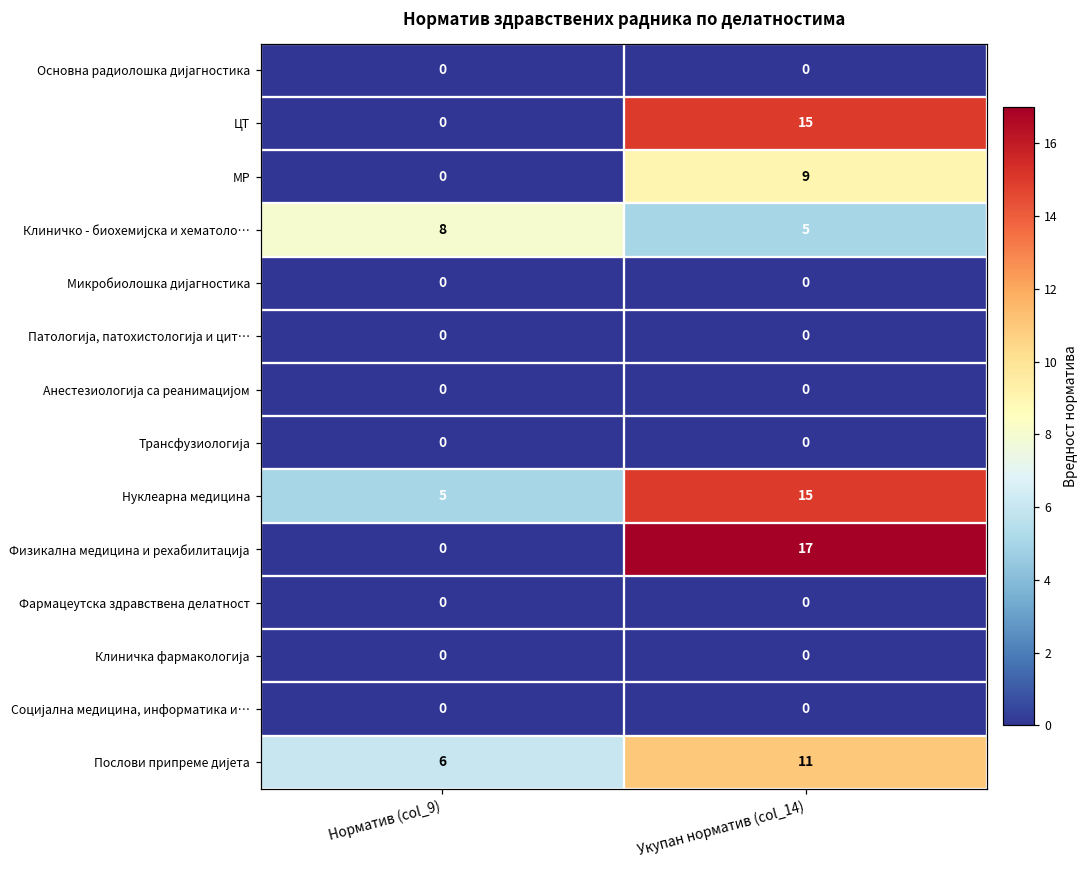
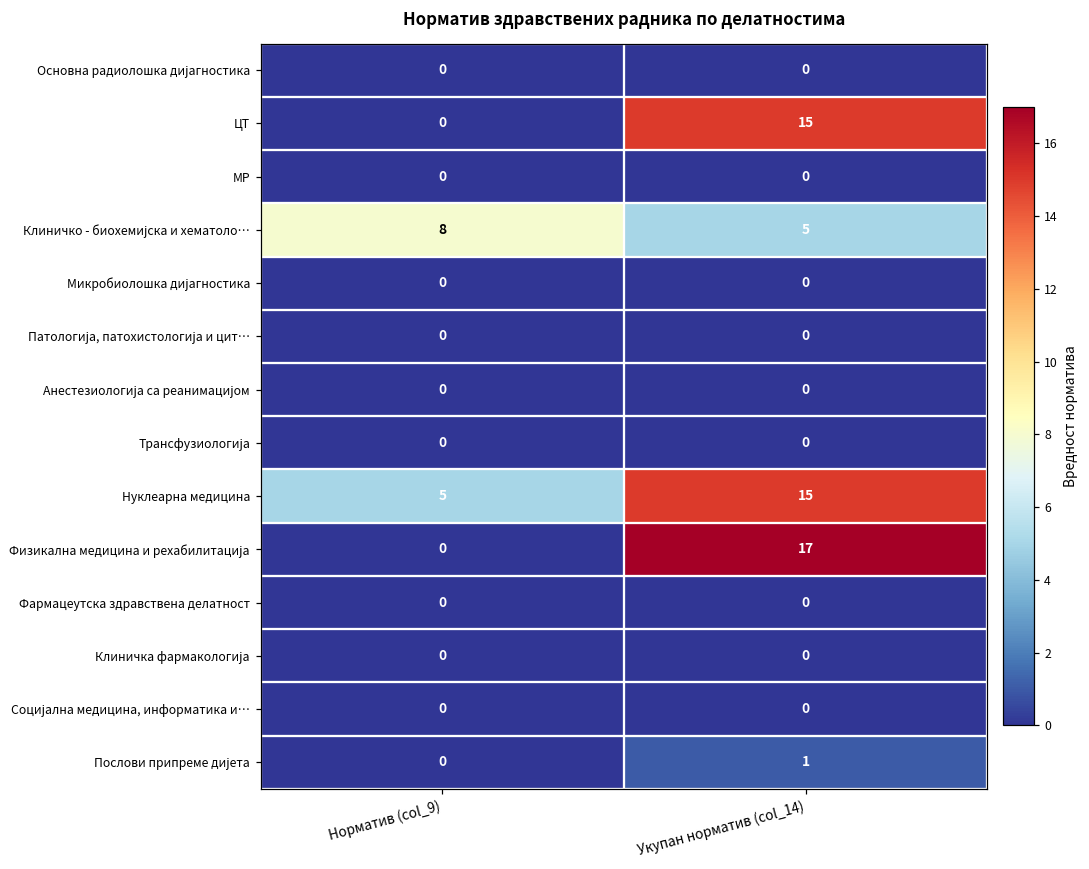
  {
    "Основна радиолошка дијагностика": {
      "Норматив (col_9)": 0,
      "Укупан норматив (col_14)": 0
    },
    "ЦТ": {
      "Норматив (col_9)": 0,
      "Укупан норматив (col_14)": 15
    },
    "МР": {
      "Норматив (col_9)": 0,
-     "Укупан норматив (col_14)": 9
+     "Укупан норматив (col_14)": 0
    },
    "Клиничко - биохемијска и хематоло…": {
      "Норматив (col_9)": 8,
      "Укупан норматив (col_14)": 5
    },
    "Микробиолошка дијагностика": {
      "Норматив (col_9)": 0,
      "Укупан норматив (col_14)": 0
    },
    "Патологија, патохистологија и цит…": {
      "Норматив (col_9)": 0,
      "Укупан норматив (col_14)": 0
    },
    "Анестезиологија са реанимацијом": {
      "Норматив (col_9)": 0,
      "Укупан норматив (col_14)": 0
    },
    "Трансфузиологија": {
      "Норматив (col_9)": 0,
      "Укупан норматив (col_14)": 0
    },
    "Нуклеарна медицина": {
      "Норматив (col_9)": 5,
      "Укупан норматив (col_14)": 15
    },
    "Физикална медицина и рехабилитација": {
      "Норматив (col_9)": 0,
      "Укупан норматив (col_14)": 17
    },
    "Фармацеутска здравствена делатност": {
      "Норматив (col_9)": 0,
      "Укупан норматив (col_14)": 0
    },
    "Клиничка фармакологија": {
      "Норматив (col_9)": 0,
      "Укупан норматив (col_14)": 0
    },
    "Социјална медицина, информатика и…": {
      "Норматив (col_9)": 0,
      "Укупан норматив (col_14)": 0
    },
    "Послови припреме дијета": {
-     "Норматив (col_9)": 6,
-     "Укупан норматив (col_14)": 11
+     "Норматив (col_9)": 0,
+     "Укупан норматив (col_14)": 1
    }
  }
